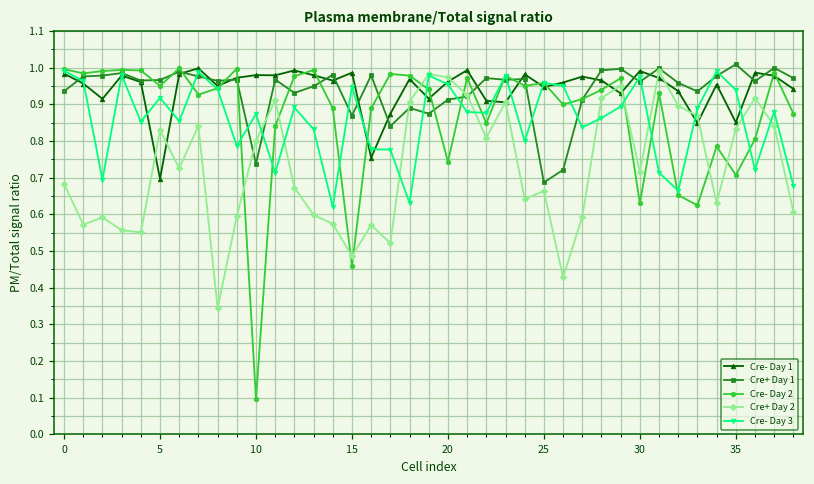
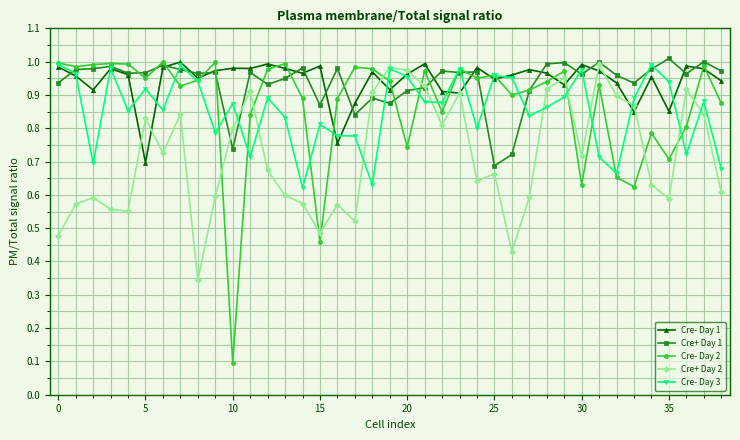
  {
    "Cre- Day 1": {
      "0": 0.98,
      "5": 0.70,
      "10": 0.98,
      "15": 0.99,
      "20": 0.96,
      "25": 0.95,
      "30": 0.99,
      "35": 0.85
    },
    "Cre+ Day 1": {
      "0": 0.94,
      "5": 0.97,
      "10": 0.74,
      "15": 0.87,
      "20": 0.91,
      "25": 0.69,
      "30": 0.96,
      "35": 1.01
    },
    "Cre- Day 2": {
      "5": 0.95,
      "10": 0.10,
      "15": 0.46,
      "20": 0.74,
      "30": 0.63,
      "35": 0.71
    },
    "Cre+ Day 2": {
-     "0": 0.68,
+     "0": 0.48,
      "5": 0.83,
      "10": 0.80,
      "15": 0.49,
      "20": 0.97,
      "25": 0.66,
      "30": 0.72,
-     "35": 0.83
+     "35": 0.59
    },
    "Cre- Day 3": {
      "5": 0.92,
      "10": 0.87,
-     "15": 0.95,
+     "15": 0.81,
      "20": 0.95,
      "30": 0.98,
      "35": 0.94
    }
  }
